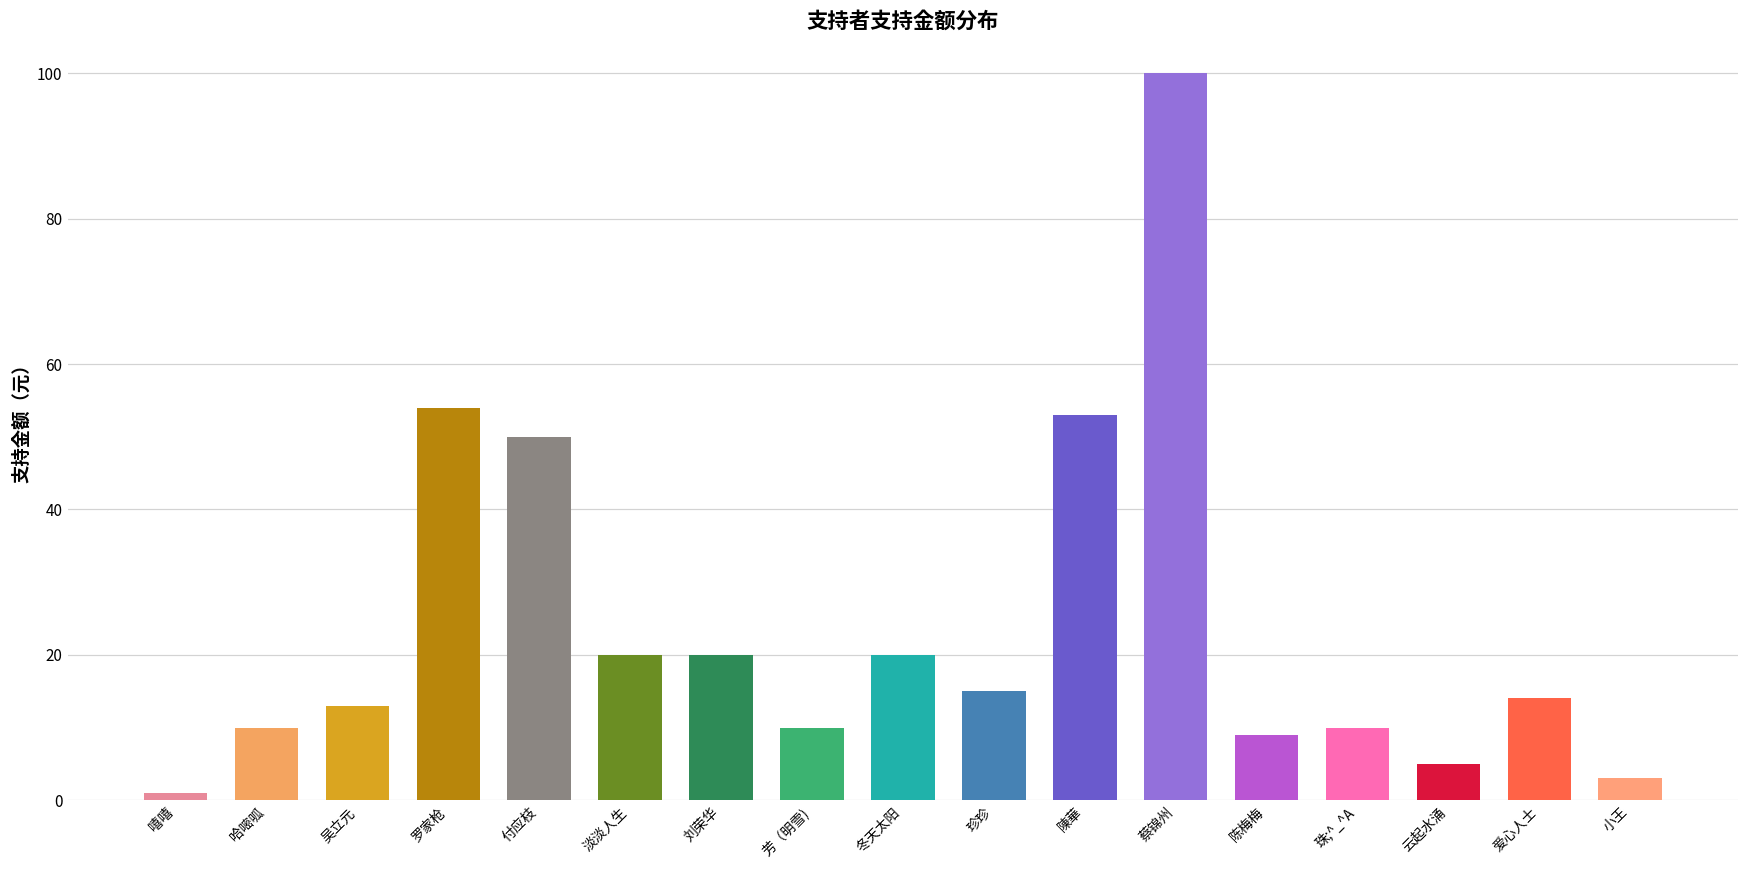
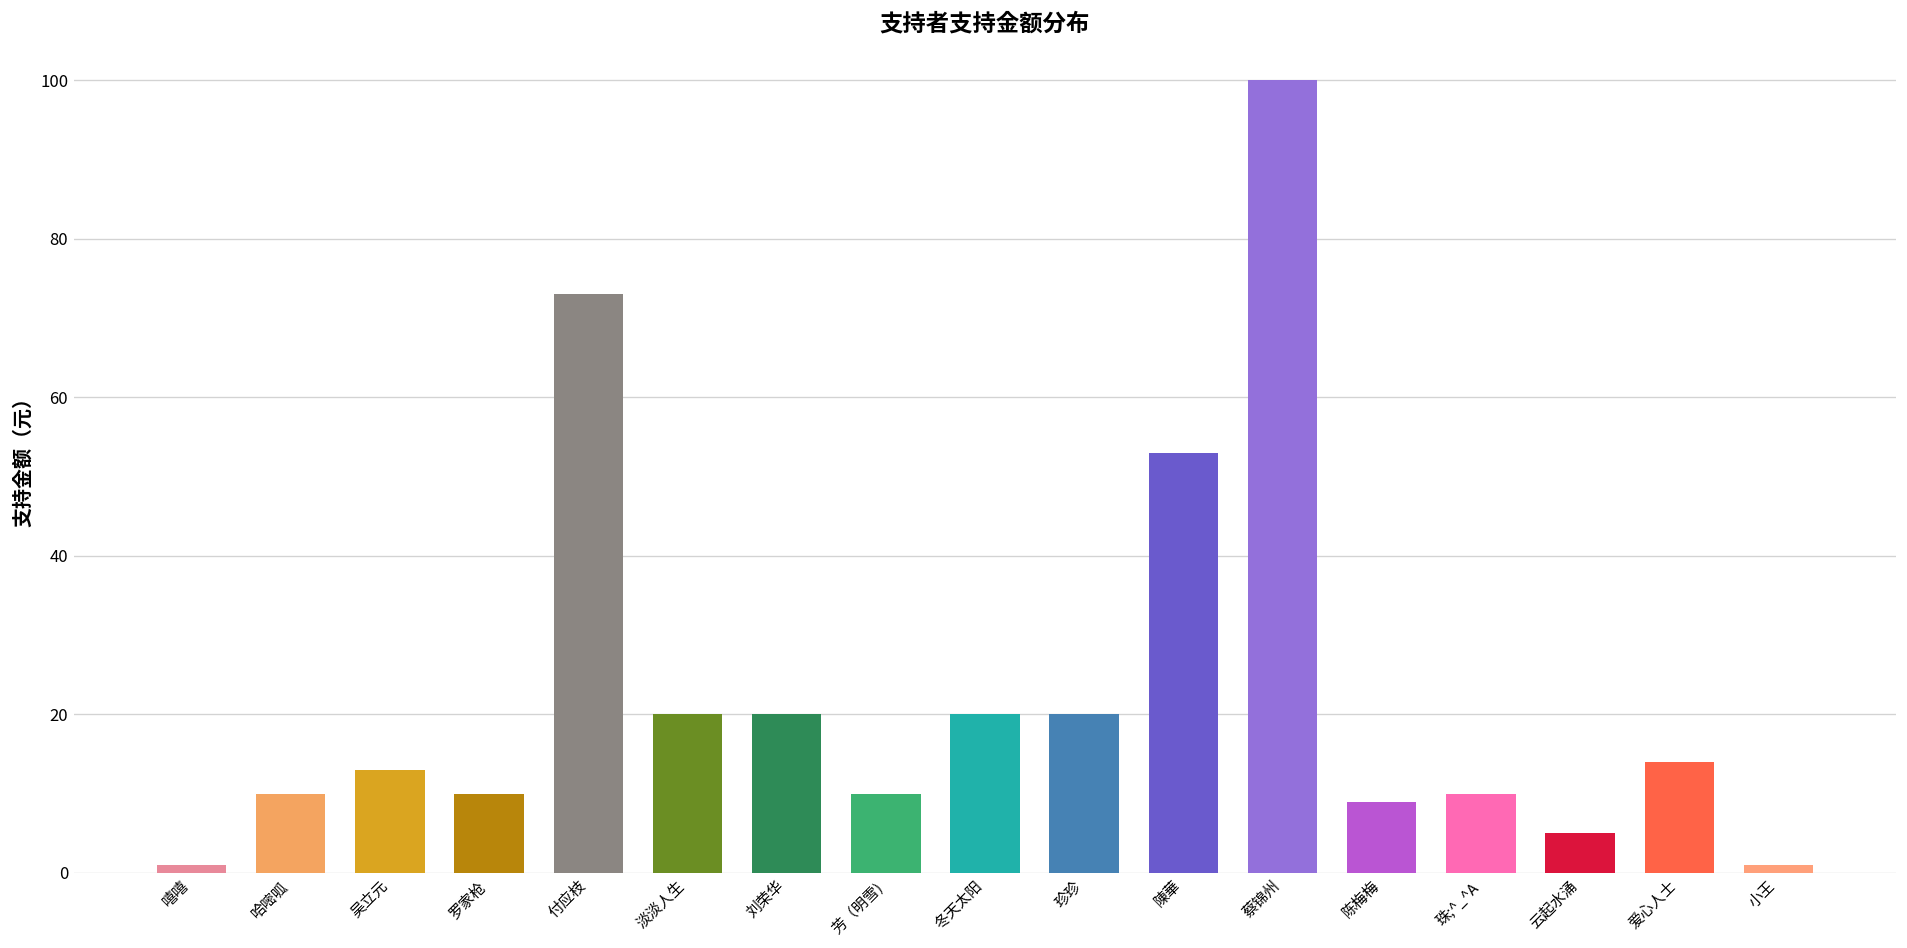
  {
    "嘻嘻": 1,
    "哈嘧呱": 10,
    "吴立元": 13,
-   "罗家枪": 54,
-   "付应枝": 50,
+   "罗家枪": 10,
+   "付应枝": 73,
    "淡淡人生": 20,
    "刘荣华": 20,
    "芳（明雪)": 10,
    "冬天太阳": 20,
-   "珍珍": 15,
+   "珍珍": 20,
    "陳華": 53,
    "蔡锦州": 100,
    "陈梅梅": 9,
    "珠;^_^A": 10,
    "云起水涌": 5,
    "爱心人士": 14,
-   "小王": 3
+   "小王": 1
  }
